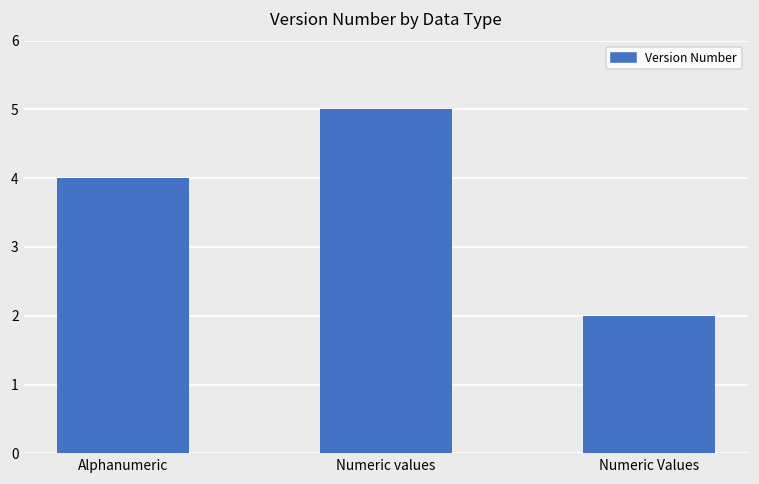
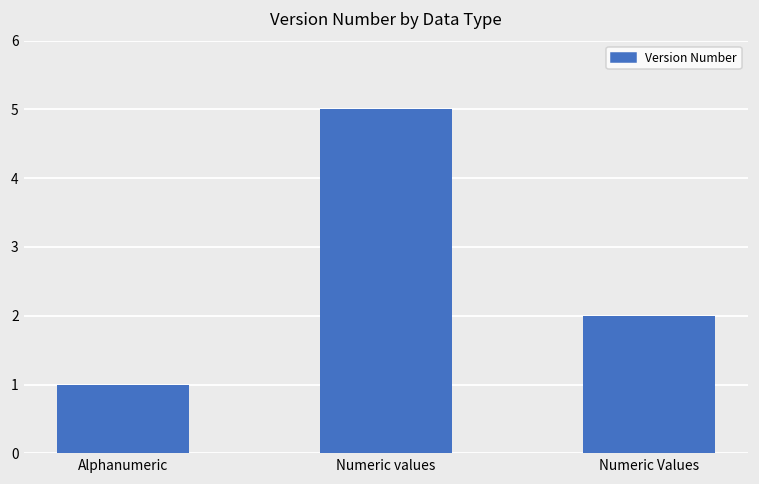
  {
-   "Alphanumeric": 4,
+   "Alphanumeric": 1,
    "Numeric values": 5,
    "Numeric Values": 2
  }
